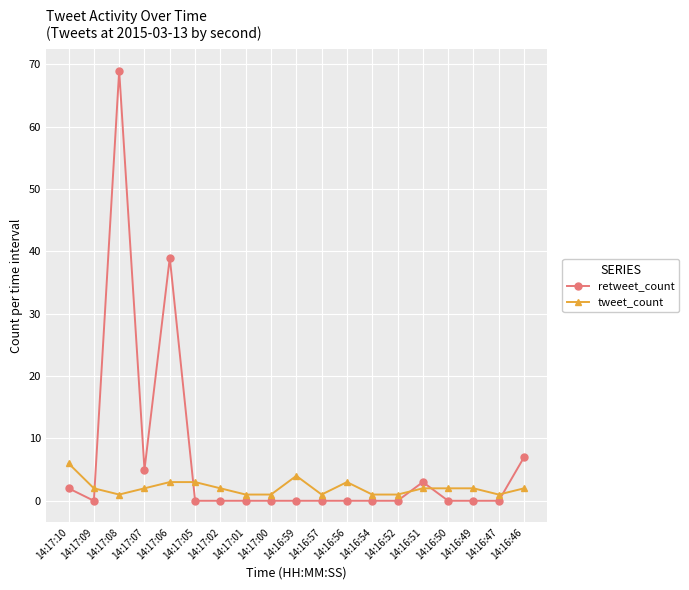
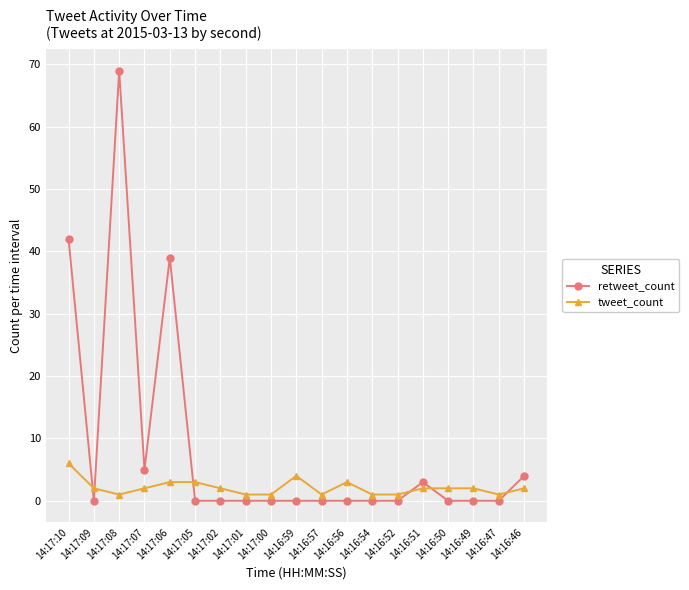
  {
    "retweet_count": {
-     "14:17:10": 2,
+     "14:17:10": 42,
      "14:17:09": 0,
      "14:17:08": 69,
      "14:17:07": 5,
      "14:17:06": 39,
      "14:17:05": 0,
      "14:17:02": 0,
      "14:17:01": 0,
      "14:17:00": 0,
      "14:16:59": 0,
      "14:16:57": 0,
      "14:16:56": 0,
      "14:16:54": 0,
      "14:16:52": 0,
      "14:16:51": 3,
      "14:16:50": 0,
      "14:16:49": 0,
      "14:16:47": 0,
-     "14:16:46": 7
+     "14:16:46": 4
    },
    "tweet_count": {
      "14:17:10": 6,
      "14:17:09": 2,
      "14:17:08": 1,
      "14:17:07": 2,
      "14:17:06": 3,
      "14:17:05": 3,
      "14:17:02": 2,
      "14:17:01": 1,
      "14:17:00": 1,
      "14:16:59": 4,
      "14:16:57": 1,
      "14:16:56": 3,
      "14:16:54": 1,
      "14:16:52": 1,
      "14:16:51": 2,
      "14:16:50": 2,
      "14:16:49": 2,
      "14:16:47": 1,
      "14:16:46": 2
    }
  }
